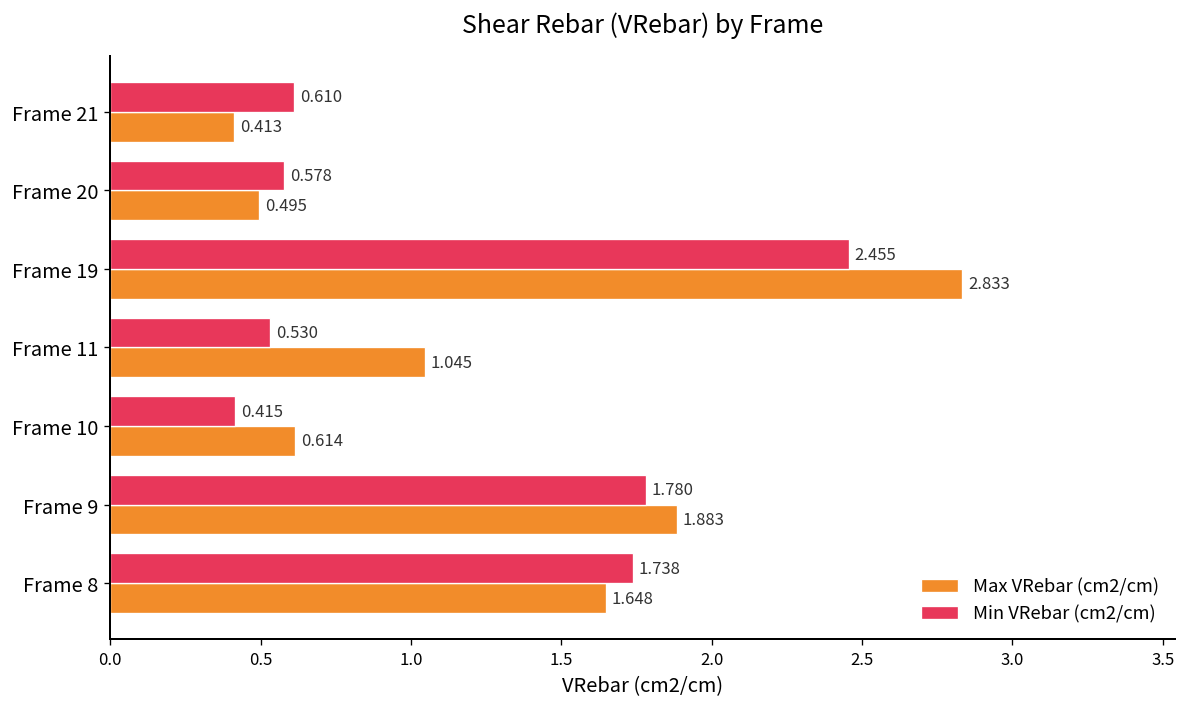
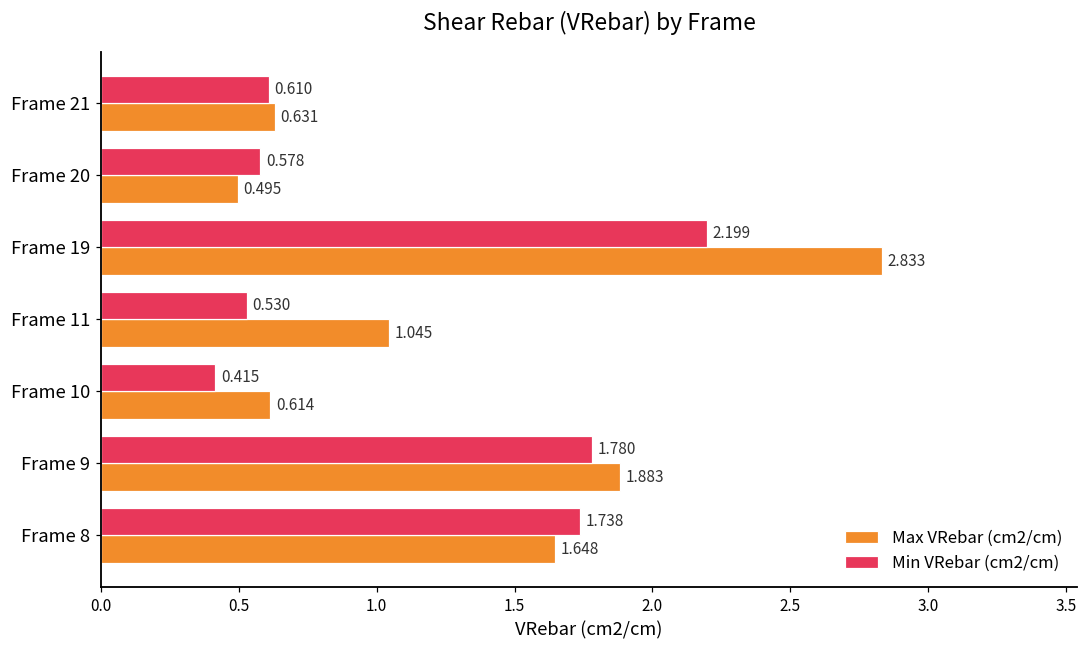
  {
    "Max VRebar (cm2/cm)": {
-     "Frame 21": 0.413,
+     "Frame 21": 0.631,
      "Frame 20": 0.495,
      "Frame 19": 2.833,
      "Frame 11": 1.045,
      "Frame 10": 0.614,
      "Frame 9": 1.883,
      "Frame 8": 1.648
    },
    "Min VRebar (cm2/cm)": {
      "Frame 21": 0.610,
      "Frame 20": 0.578,
-     "Frame 19": 2.455,
+     "Frame 19": 2.199,
      "Frame 11": 0.530,
      "Frame 10": 0.415,
      "Frame 9": 1.780,
      "Frame 8": 1.738
    }
  }
